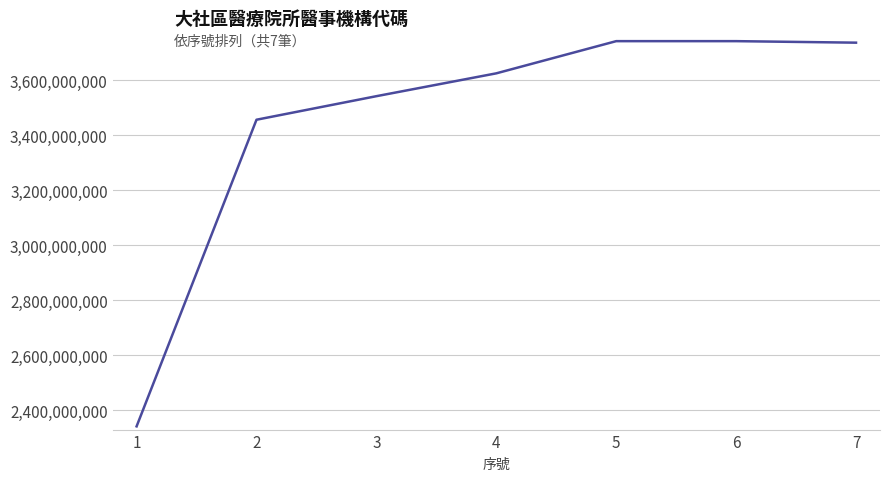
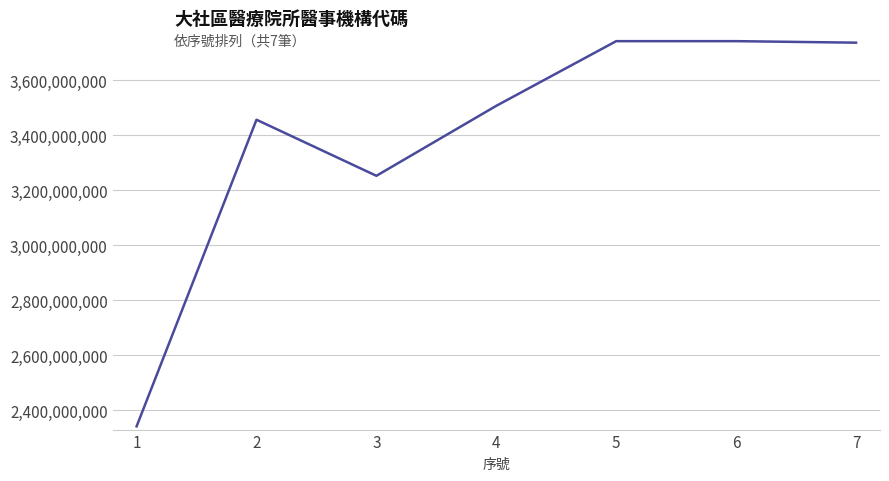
  {
    "1": "2,340,000,000",
    "2": "3,460,000,000",
-   "3": "3,540,000,000",
-   "4": "3,630,000,000",
+   "3": "3,250,000,000",
+   "4": "3,510,000,000",
    "5": "3,740,000,000",
    "6": "3,740,000,000",
    "7": "3,740,000,000"
  }
